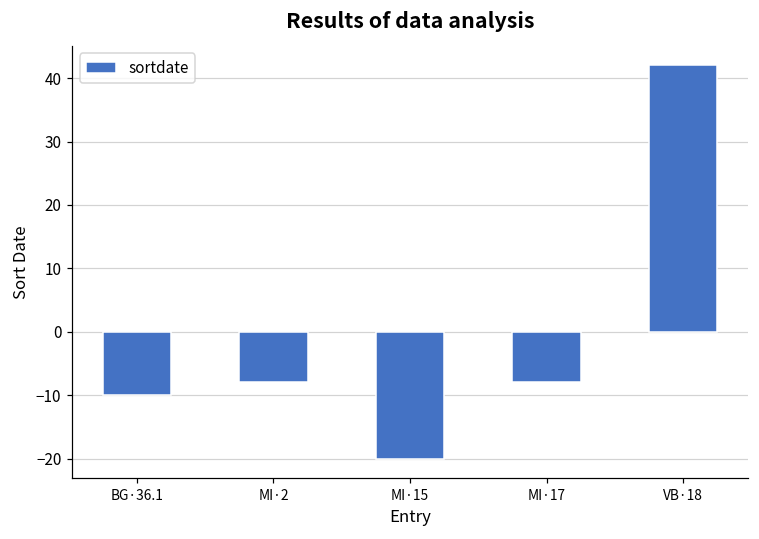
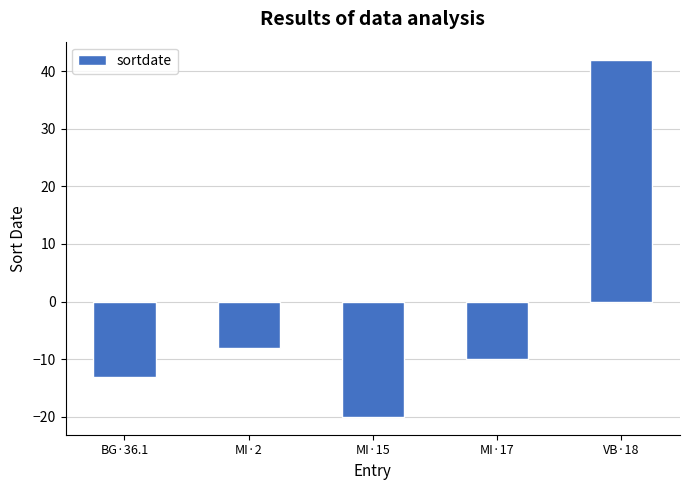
  {
-   "BG·36.1": -10,
+   "BG·36.1": -13,
    "MI·2": -8,
    "MI·15": -20,
-   "MI·17": -8,
+   "MI·17": -10,
    "VB·18": 42
  }
